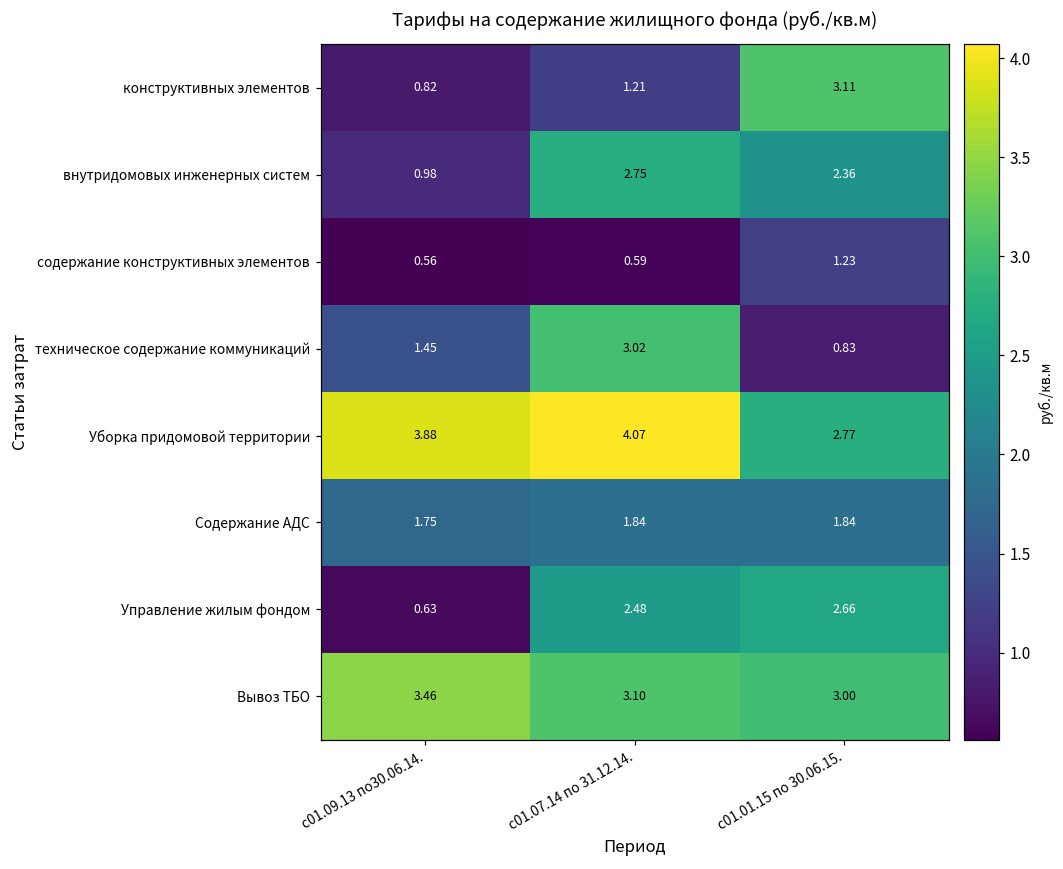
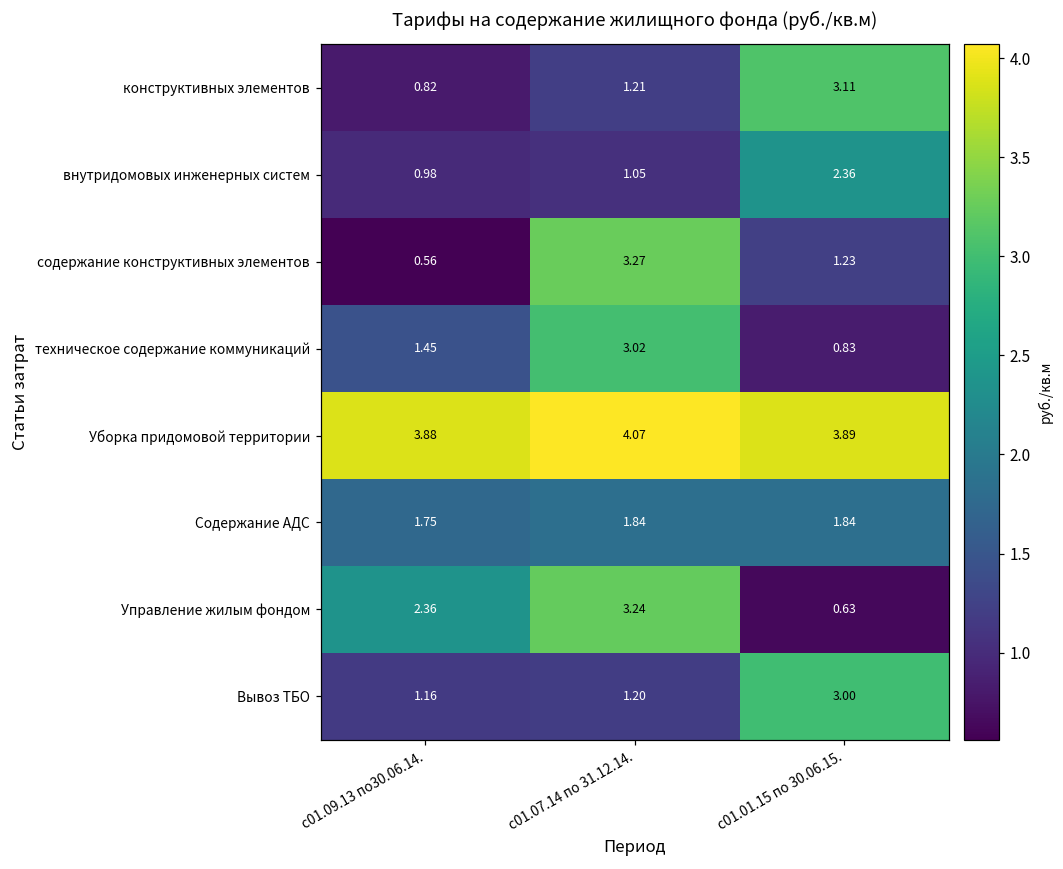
  {
    "конструктивных элементов": {
      "с01.09.13 по30.06.14.": 0.82,
      "с01.07.14 по 31.12.14.": 1.21,
      "с01.01.15 по 30.06.15.": 3.11
    },
    "внутридомовых инженерных систем": {
      "с01.09.13 по30.06.14.": 0.98,
-     "с01.07.14 по 31.12.14.": 2.75,
+     "с01.07.14 по 31.12.14.": 1.05,
      "с01.01.15 по 30.06.15.": 2.36
    },
    "содержание конструктивных элементов": {
      "с01.09.13 по30.06.14.": 0.56,
-     "с01.07.14 по 31.12.14.": 0.59,
+     "с01.07.14 по 31.12.14.": 3.27,
      "с01.01.15 по 30.06.15.": 1.23
    },
    "техническое содержание коммуникаций": {
      "с01.09.13 по30.06.14.": 1.45,
      "с01.07.14 по 31.12.14.": 3.02,
      "с01.01.15 по 30.06.15.": 0.83
    },
    "Уборка придомовой территории": {
      "с01.09.13 по30.06.14.": 3.88,
      "с01.07.14 по 31.12.14.": 4.07,
-     "с01.01.15 по 30.06.15.": 2.77
+     "с01.01.15 по 30.06.15.": 3.89
    },
    "Содержание АДС": {
      "с01.09.13 по30.06.14.": 1.75,
      "с01.07.14 по 31.12.14.": 1.84,
      "с01.01.15 по 30.06.15.": 1.84
    },
    "Управление жилым фондом": {
-     "с01.09.13 по30.06.14.": 0.63,
-     "с01.07.14 по 31.12.14.": 2.48,
-     "с01.01.15 по 30.06.15.": 2.66
+     "с01.09.13 по30.06.14.": 2.36,
+     "с01.07.14 по 31.12.14.": 3.24,
+     "с01.01.15 по 30.06.15.": 0.63
    },
    "Вывоз ТБО": {
-     "с01.09.13 по30.06.14.": 3.46,
-     "с01.07.14 по 31.12.14.": 3.10,
+     "с01.09.13 по30.06.14.": 1.16,
+     "с01.07.14 по 31.12.14.": 1.20,
      "с01.01.15 по 30.06.15.": 3.00
    }
  }
